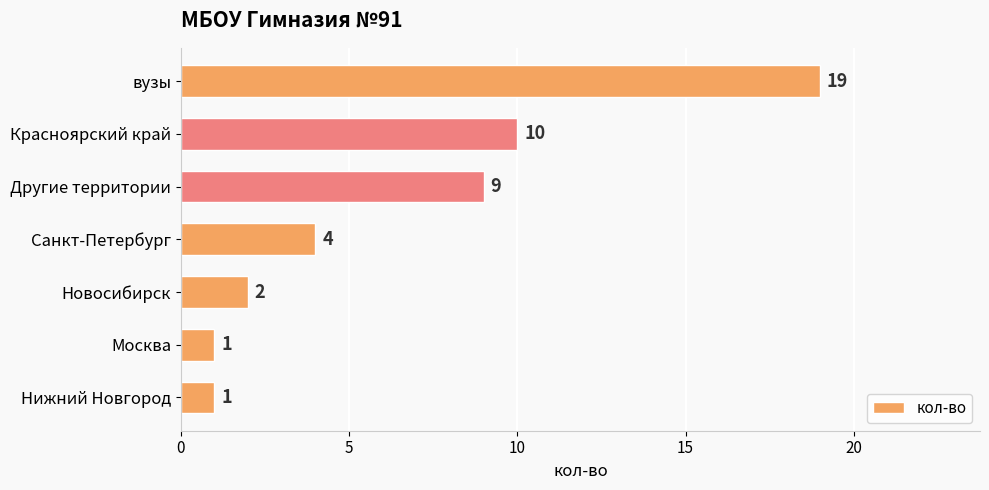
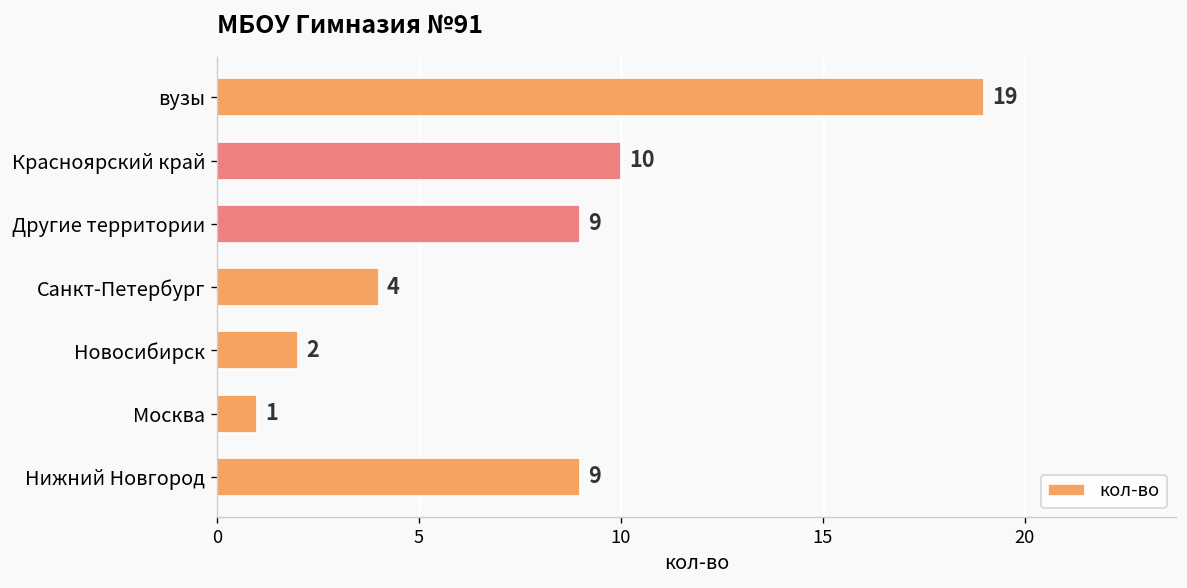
  {
    "вузы": 19,
    "Красноярский край": 10,
    "Другие территории": 9,
    "Санкт-Петербург": 4,
    "Новосибирск": 2,
    "Москва": 1,
-   "Нижний Новгород": 1
+   "Нижний Новгород": 9
  }
